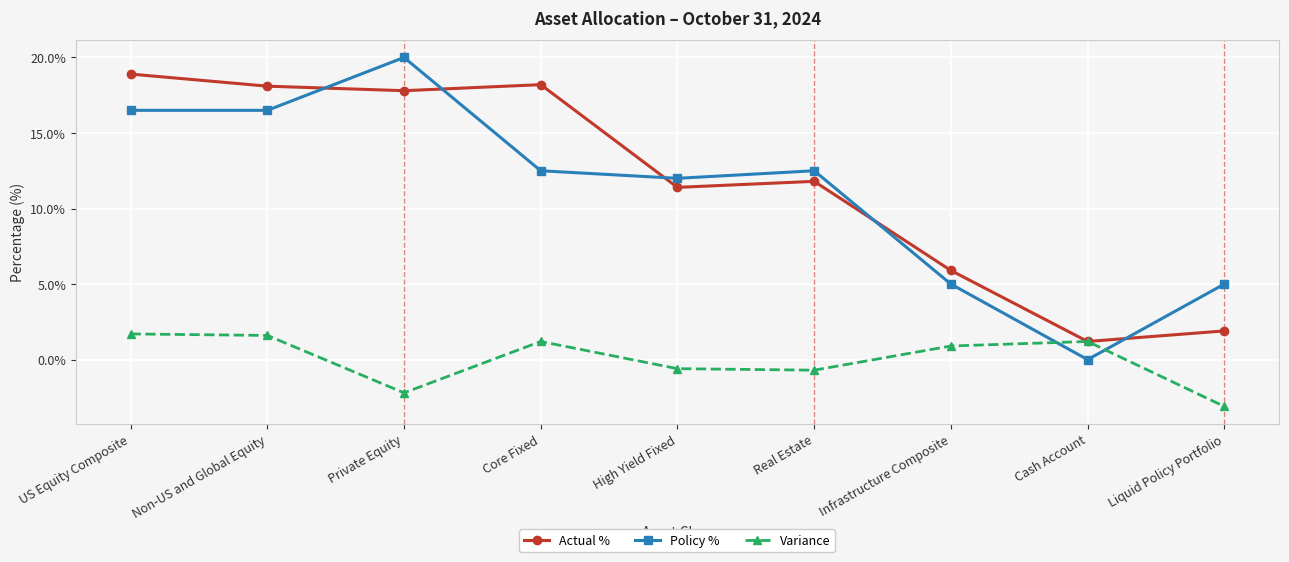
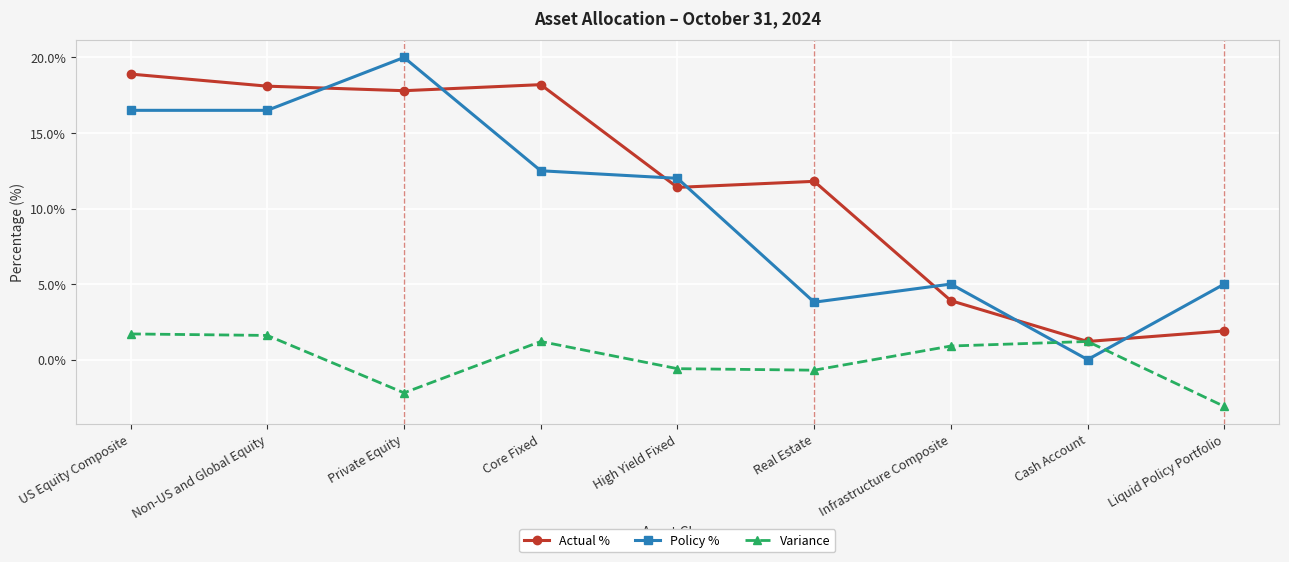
  {
    "Actual %": {
      "US Equity Composite": "18.9%",
      "Non-US and Global Equity": "18.1%",
      "Private Equity": "17.8%",
      "Core Fixed": "18.2%",
      "High Yield Fixed": "11.4%",
      "Real Estate": "11.8%",
-     "Infrastructure Composite": "5.9%",
+     "Infrastructure Composite": "3.9%",
      "Liquid Policy Portfolio": "1.9%"
    },
    "Policy %": {
      "US Equity Composite": "16.5%",
      "Non-US and Global Equity": "16.5%",
      "Private Equity": "20.0%",
      "Core Fixed": "12.5%",
      "High Yield Fixed": "12.0%",
-     "Real Estate": "12.5%",
+     "Real Estate": "3.8%",
      "Infrastructure Composite": "5.0%",
      "Cash Account": "0.0%",
      "Liquid Policy Portfolio": "5.0%"
    },
    "Variance": {
      "US Equity Composite": "1.7%",
      "Non-US and Global Equity": "1.6%",
      "Private Equity": "-2.2%",
      "Core Fixed": "1.2%",
      "High Yield Fixed": "-0.6%",
      "Real Estate": "-0.7%",
      "Infrastructure Composite": "0.9%",
      "Liquid Policy Portfolio": "-3.1%"
    }
  }
